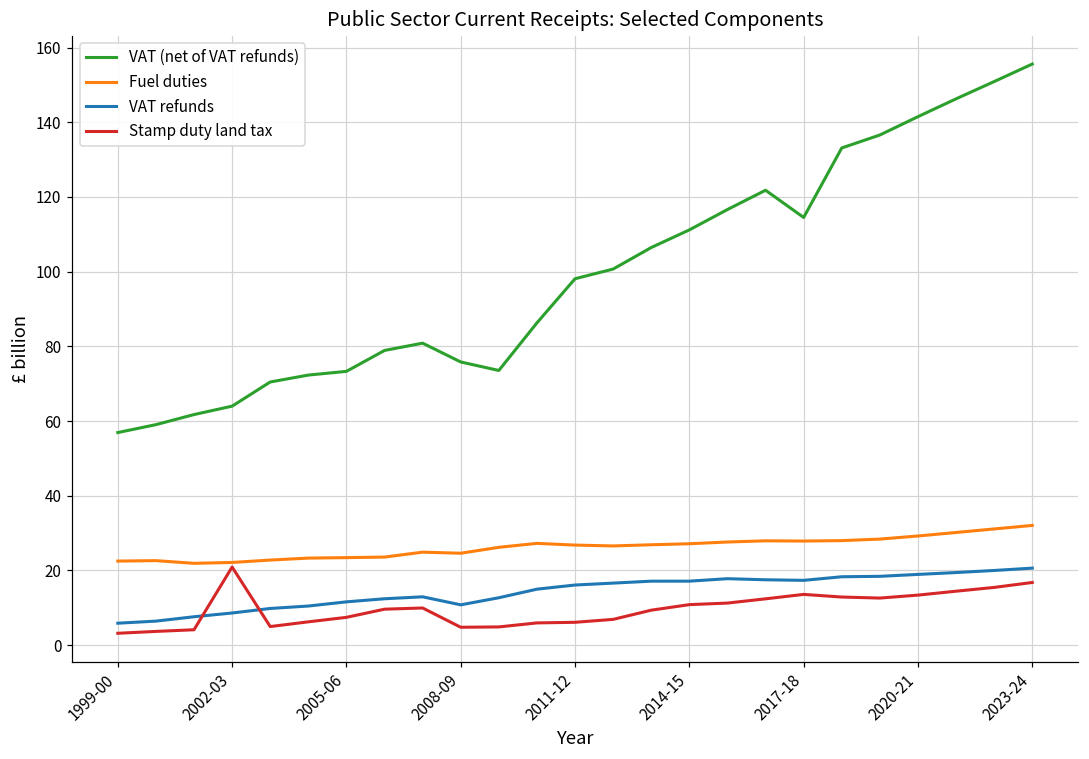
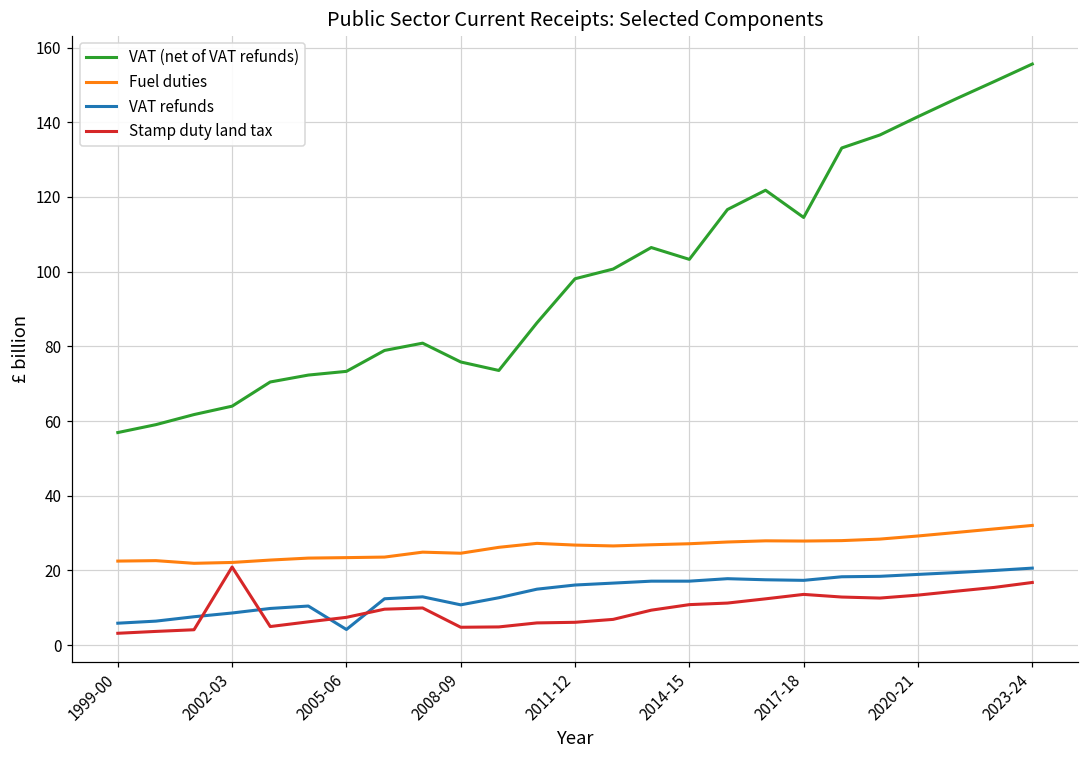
  {
    "VAT (net of VAT refunds)": {
      "1999-00": 57,
      "2002-03": 64,
      "2005-06": 73,
      "2008-09": 76,
      "2011-12": 98,
-     "2014-15": 111,
+     "2014-15": 103,
      "2017-18": 115,
      "2020-21": 141,
      "2023-24": 156
    },
    "Fuel duties": {
      "1999-00": 23,
      "2002-03": 22,
      "2005-06": 23,
      "2008-09": 25,
      "2011-12": 27,
      "2014-15": 27,
      "2017-18": 28,
      "2020-21": 29,
      "2023-24": 32
    },
    "VAT refunds": {
      "1999-00": 6,
      "2002-03": 9,
-     "2005-06": 12,
+     "2005-06": 4,
      "2008-09": 11,
      "2011-12": 16,
      "2014-15": 17,
      "2017-18": 17,
      "2020-21": 19,
      "2023-24": 21
    },
    "Stamp duty land tax": {
      "1999-00": 3,
      "2002-03": 21,
      "2005-06": 7,
      "2008-09": 5,
      "2011-12": 6,
      "2014-15": 11,
      "2017-18": 14,
      "2020-21": 13,
      "2023-24": 17
    }
  }
